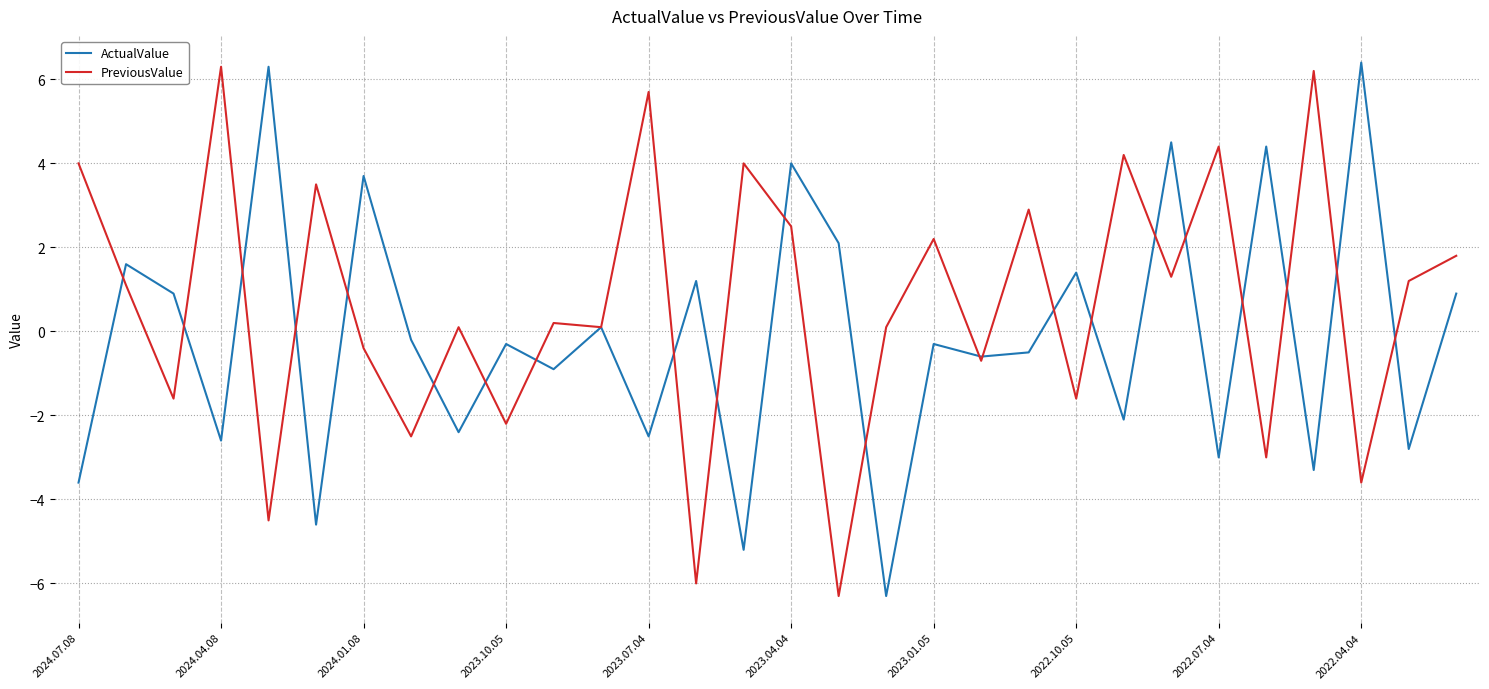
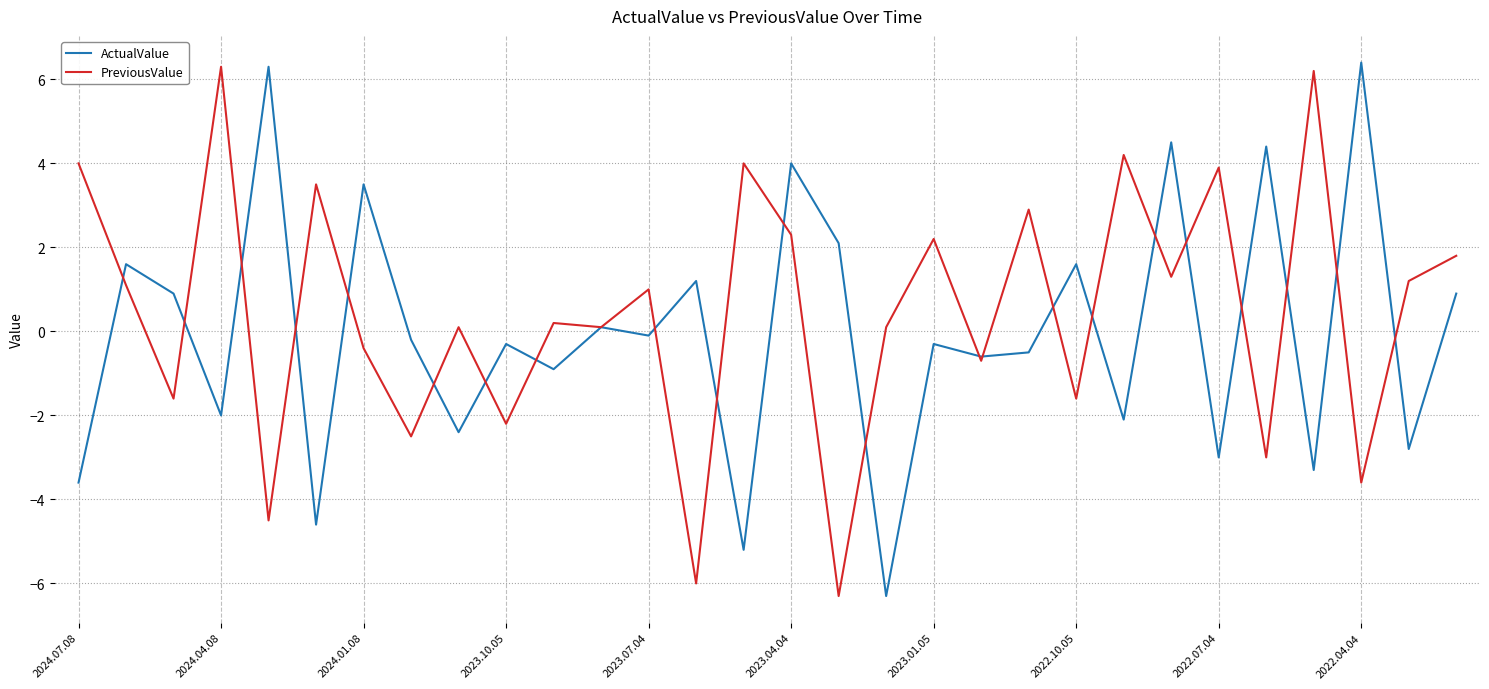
  {
    "ActualValue": {
      "2024.07.08": -3.6,
-     "2024.04.08": -2.6,
-     "2024.01.08": 3.7,
+     "2024.04.08": -2.0,
+     "2024.01.08": 3.5,
      "2023.10.05": -0.3,
-     "2023.07.04": -2.5,
+     "2023.07.04": -0.1,
      "2023.04.04": 4.0,
      "2023.01.05": -0.3,
-     "2022.10.05": 1.4,
+     "2022.10.05": 1.6,
      "2022.07.04": -3.0,
      "2022.04.04": 6.4
    },
    "PreviousValue": {
      "2024.07.08": 4.0,
      "2024.04.08": 6.3,
      "2024.01.08": -0.4,
      "2023.10.05": -2.2,
-     "2023.07.04": 5.7,
-     "2023.04.04": 2.5,
+     "2023.07.04": 1.0,
+     "2023.04.04": 2.3,
      "2023.01.05": 2.2,
      "2022.10.05": -1.6,
-     "2022.07.04": 4.4,
+     "2022.07.04": 3.9,
      "2022.04.04": -3.6
    }
  }
